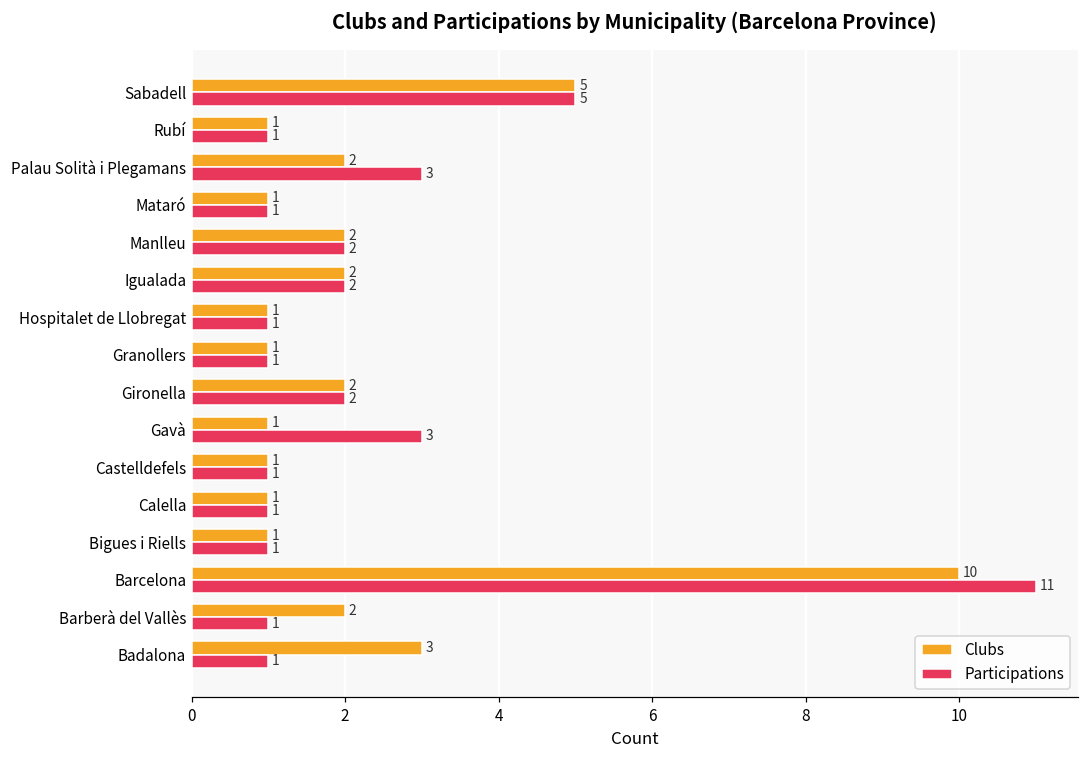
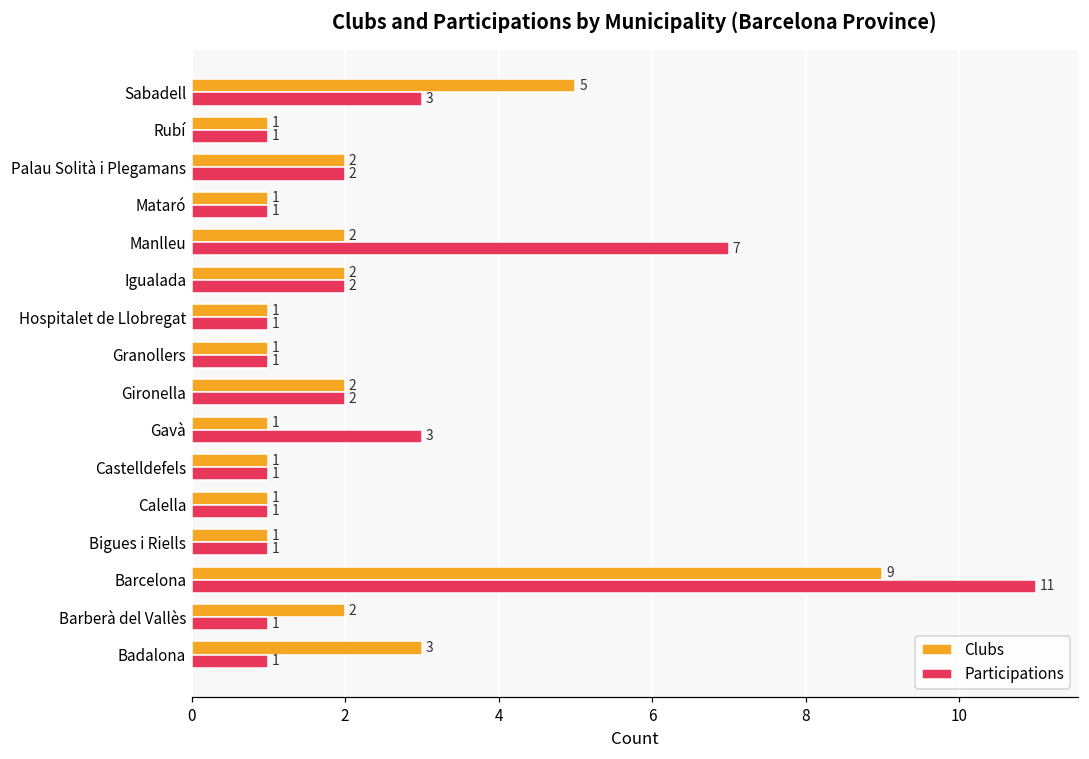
  {
    "Clubs": {
      "Sabadell": 5,
      "Rubí": 1,
      "Palau Solità i Plegamans": 2,
      "Mataró": 1,
      "Manlleu": 2,
      "Igualada": 2,
      "Hospitalet de Llobregat": 1,
      "Granollers": 1,
      "Gironella": 2,
      "Gavà": 1,
      "Castelldefels": 1,
      "Calella": 1,
      "Bigues i Riells": 1,
-     "Barcelona": 10,
+     "Barcelona": 9,
      "Barberà del Vallès": 2,
      "Badalona": 3
    },
    "Participations": {
-     "Sabadell": 5,
+     "Sabadell": 3,
      "Rubí": 1,
-     "Palau Solità i Plegamans": 3,
+     "Palau Solità i Plegamans": 2,
      "Mataró": 1,
-     "Manlleu": 2,
+     "Manlleu": 7,
      "Igualada": 2,
      "Hospitalet de Llobregat": 1,
      "Granollers": 1,
      "Gironella": 2,
      "Gavà": 3,
      "Castelldefels": 1,
      "Calella": 1,
      "Bigues i Riells": 1,
      "Barcelona": 11,
      "Barberà del Vallès": 1,
      "Badalona": 1
    }
  }
